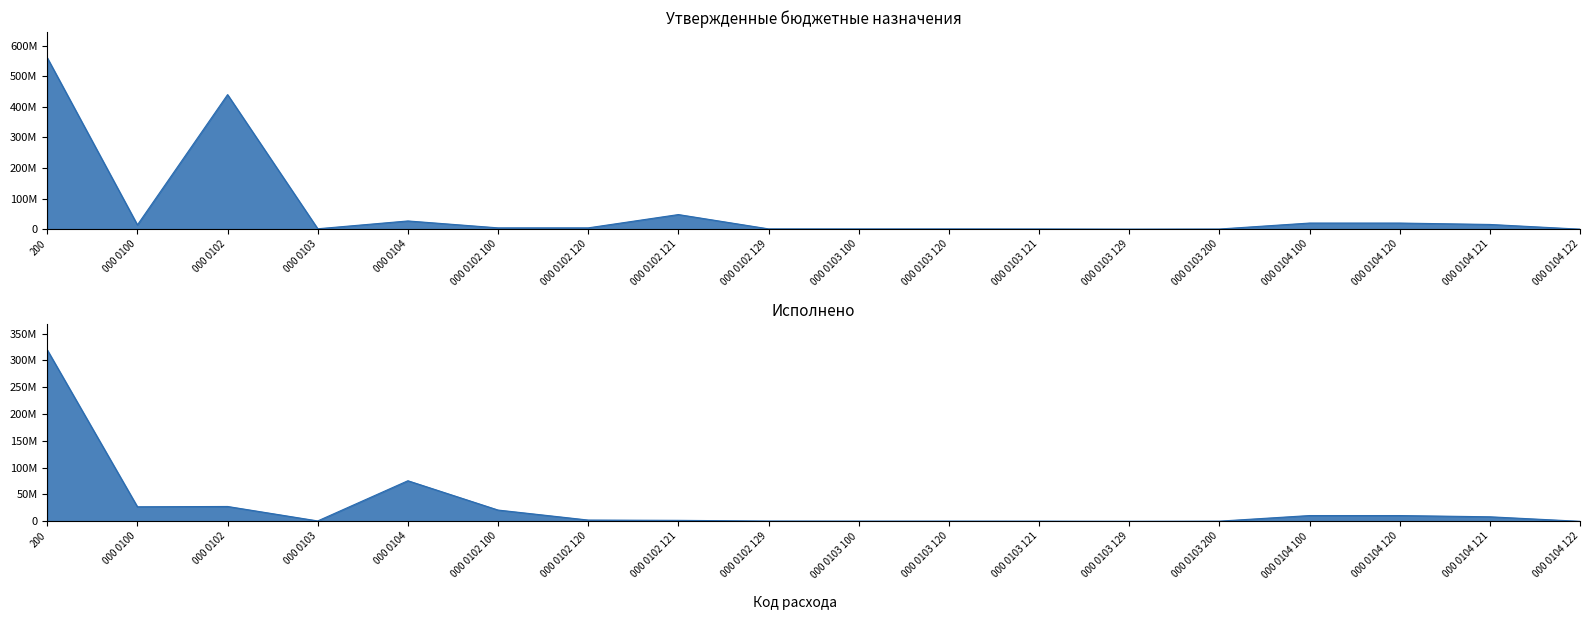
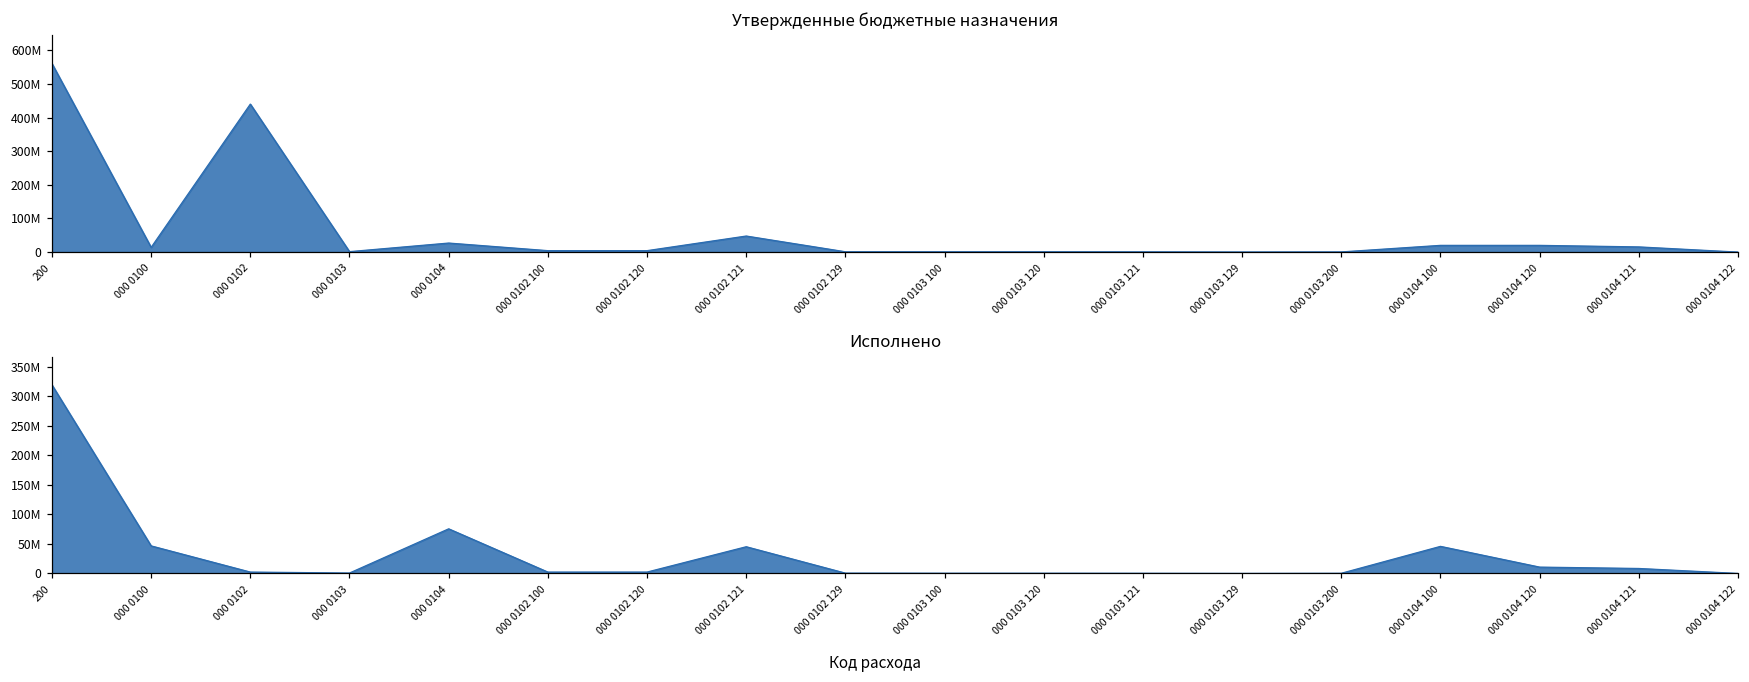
  {
    "Утвержденные бюджетные назначения": {
      "200": 560000000,
      "000 0100": 10000000,
      "000 0102": 440000000,
      "000 0103": 0,
      "000 0104": 30000000,
      "000 0102 100": 0,
      "000 0102 120": 0,
      "000 0102 121": 50000000,
      "000 0102 129": 0,
      "000 0103 100": 0,
      "000 0103 120": 0,
      "000 0103 121": 0,
      "000 0103 129": 0,
      "000 0103 200": 0,
      "000 0104 100": 20000000,
      "000 0104 120": 20000000,
      "000 0104 121": 20000000,
      "000 0104 122": 0
    },
    "Исполнено": {
      "200": 320000000,
-     "000 0100": 30000000,
-     "000 0102": 30000000,
+     "000 0100": 50000000,
+     "000 0102": 0,
      "000 0103": 0,
      "000 0104": 80000000,
-     "000 0102 100": 20000000,
+     "000 0102 100": 0,
      "000 0102 120": 0,
-     "000 0102 121": 0,
+     "000 0102 121": 50000000,
      "000 0102 129": 0,
      "000 0103 100": 0,
      "000 0103 120": 0,
      "000 0103 121": 0,
      "000 0103 129": 0,
      "000 0103 200": 0,
-     "000 0104 100": 10000000,
+     "000 0104 100": 50000000,
      "000 0104 120": 10000000,
      "000 0104 121": 10000000,
      "000 0104 122": 0
    }
  }
